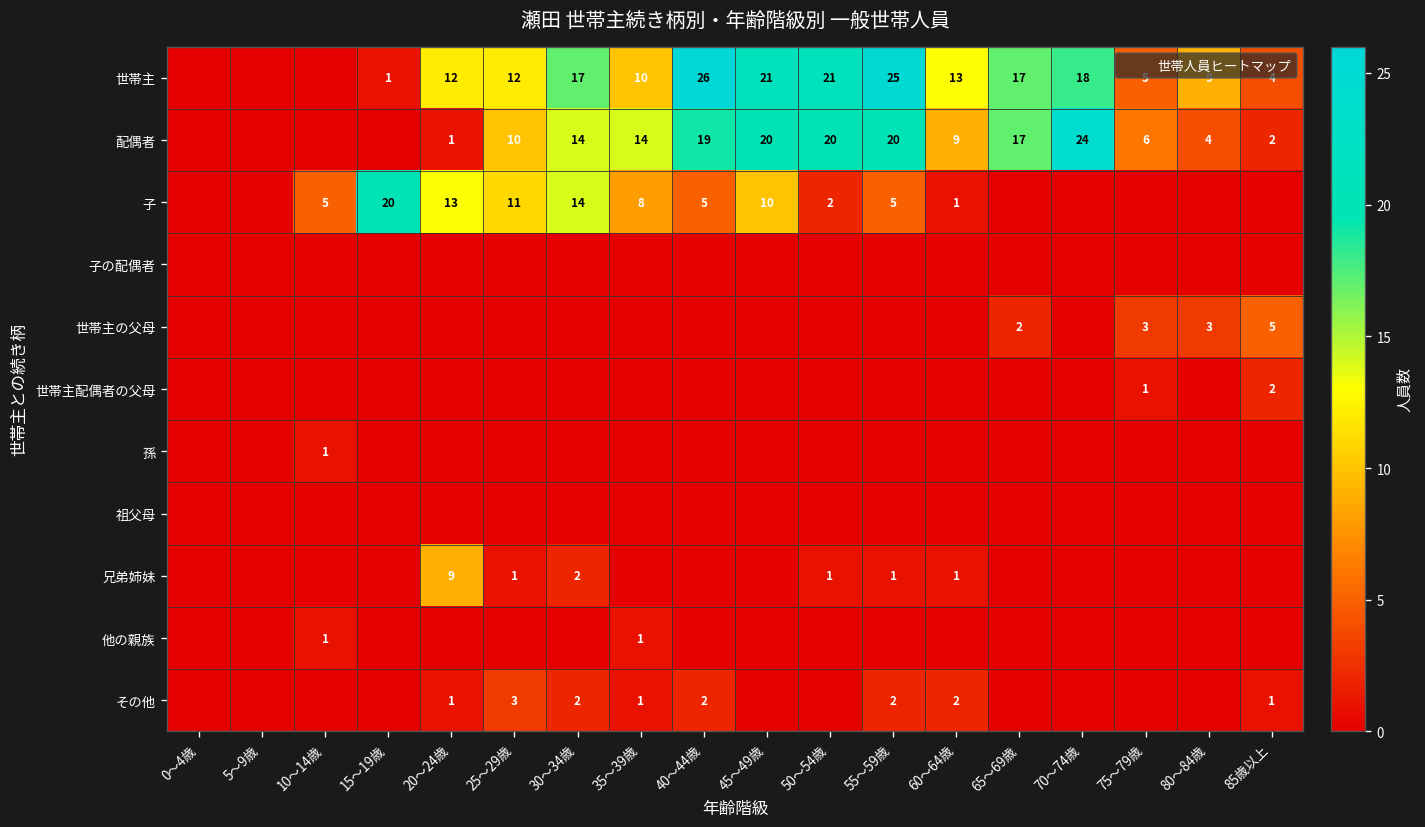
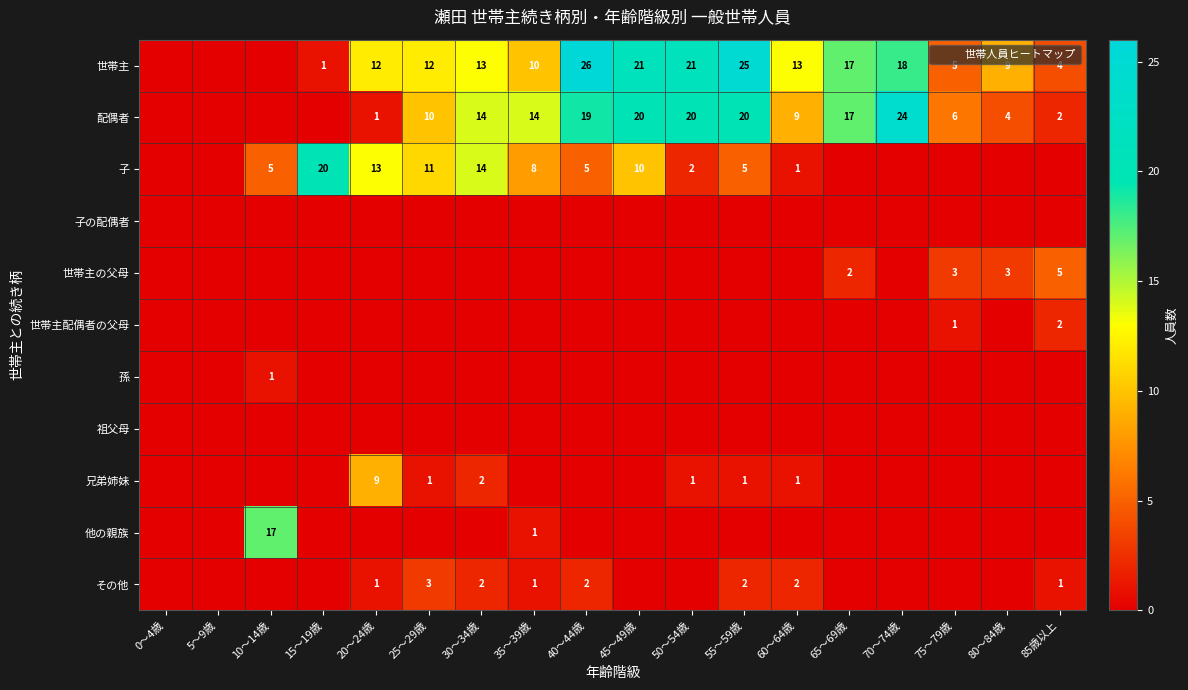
  {
    "世帯主": {
      "15〜19歳": 1,
      "20〜24歳": 12,
      "25〜29歳": 12,
-     "30〜34歳": 17,
+     "30〜34歳": 13,
      "35〜39歳": 10,
      "40〜44歳": 26,
      "45〜49歳": 21,
      "50〜54歳": 21,
      "55〜59歳": 25,
      "60〜64歳": 13,
      "65〜69歳": 17,
      "70〜74歳": 18
    },
    "配偶者": {
      "20〜24歳": 1,
      "25〜29歳": 10,
      "30〜34歳": 14,
      "35〜39歳": 14,
      "40〜44歳": 19,
      "45〜49歳": 20,
      "50〜54歳": 20,
      "55〜59歳": 20,
      "60〜64歳": 9,
      "65〜69歳": 17,
      "70〜74歳": 24,
      "75〜79歳": 6,
      "80〜84歳": 4,
      "85歳以上": 2
    },
    "子": {
      "10〜14歳": 5,
      "15〜19歳": 20,
      "20〜24歳": 13,
      "25〜29歳": 11,
      "30〜34歳": 14,
      "35〜39歳": 8,
      "40〜44歳": 5,
      "45〜49歳": 10,
      "50〜54歳": 2,
      "55〜59歳": 5,
      "60〜64歳": 1
    },
    "世帯主の父母": {
      "65〜69歳": 2,
      "75〜79歳": 3,
      "80〜84歳": 3,
      "85歳以上": 5
    },
    "世帯主配偶者の父母": {
      "75〜79歳": 1,
      "85歳以上": 2
    },
    "孫": {
      "10〜14歳": 1
    },
    "兄弟姉妹": {
      "20〜24歳": 9,
      "25〜29歳": 1,
      "30〜34歳": 2,
      "50〜54歳": 1,
      "55〜59歳": 1,
      "60〜64歳": 1
    },
    "他の親族": {
-     "10〜14歳": 1,
+     "10〜14歳": 17,
      "35〜39歳": 1
    },
    "その他": {
      "20〜24歳": 1,
      "25〜29歳": 3,
      "30〜34歳": 2,
      "35〜39歳": 1,
      "40〜44歳": 2,
      "55〜59歳": 2,
      "60〜64歳": 2,
      "85歳以上": 1
    }
  }
